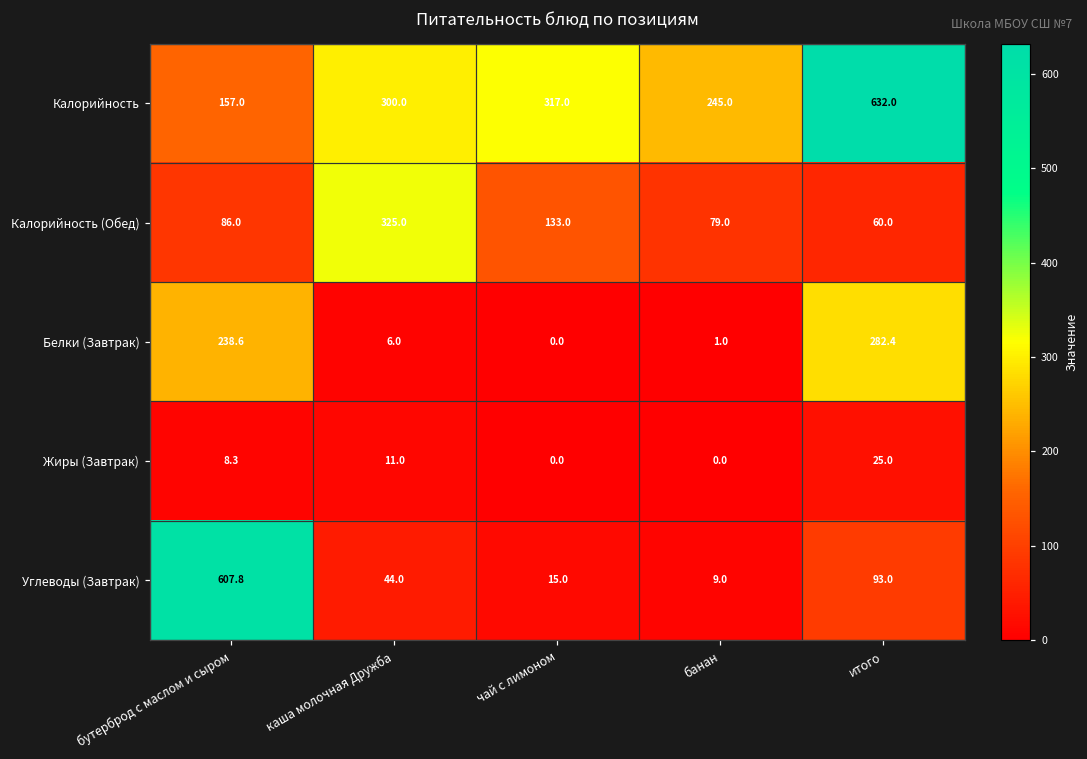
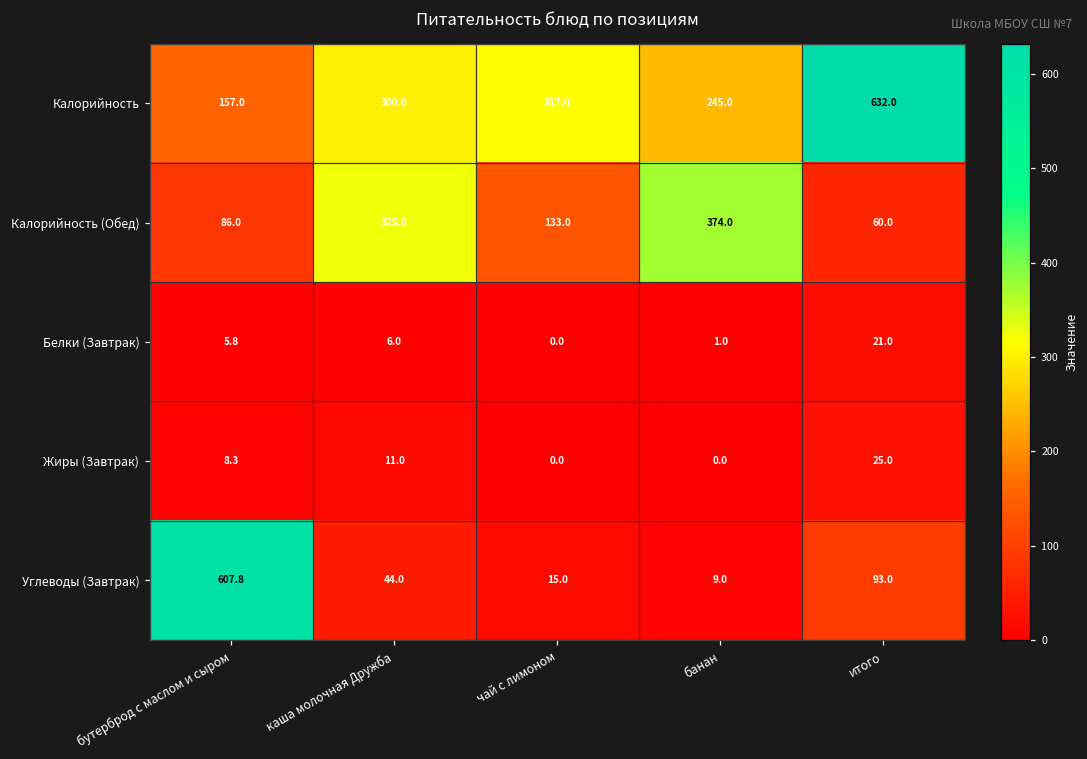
  {
    "Калорийность": {
      "бутерброд с маслом и сыром": 157.0,
      "каша молочная Дружба": 300.0,
      "чай с лимоном": 317.0,
      "банан": 245.0,
      "итого": 632.0
    },
    "Калорийность (Обед)": {
      "бутерброд с маслом и сыром": 86.0,
      "каша молочная Дружба": 325.0,
      "чай с лимоном": 133.0,
-     "банан": 79.0,
+     "банан": 374.0,
      "итого": 60.0
    },
    "Белки (Завтрак)": {
-     "бутерброд с маслом и сыром": 238.6,
+     "бутерброд с маслом и сыром": 5.8,
      "каша молочная Дружба": 6.0,
      "чай с лимоном": 0.0,
      "банан": 1.0,
-     "итого": 282.4
+     "итого": 21.0
    },
    "Жиры (Завтрак)": {
      "бутерброд с маслом и сыром": 8.3,
      "каша молочная Дружба": 11.0,
      "чай с лимоном": 0.0,
      "банан": 0.0,
      "итого": 25.0
    },
    "Углеводы (Завтрак)": {
      "бутерброд с маслом и сыром": 607.8,
      "каша молочная Дружба": 44.0,
      "чай с лимоном": 15.0,
      "банан": 9.0,
      "итого": 93.0
    }
  }
